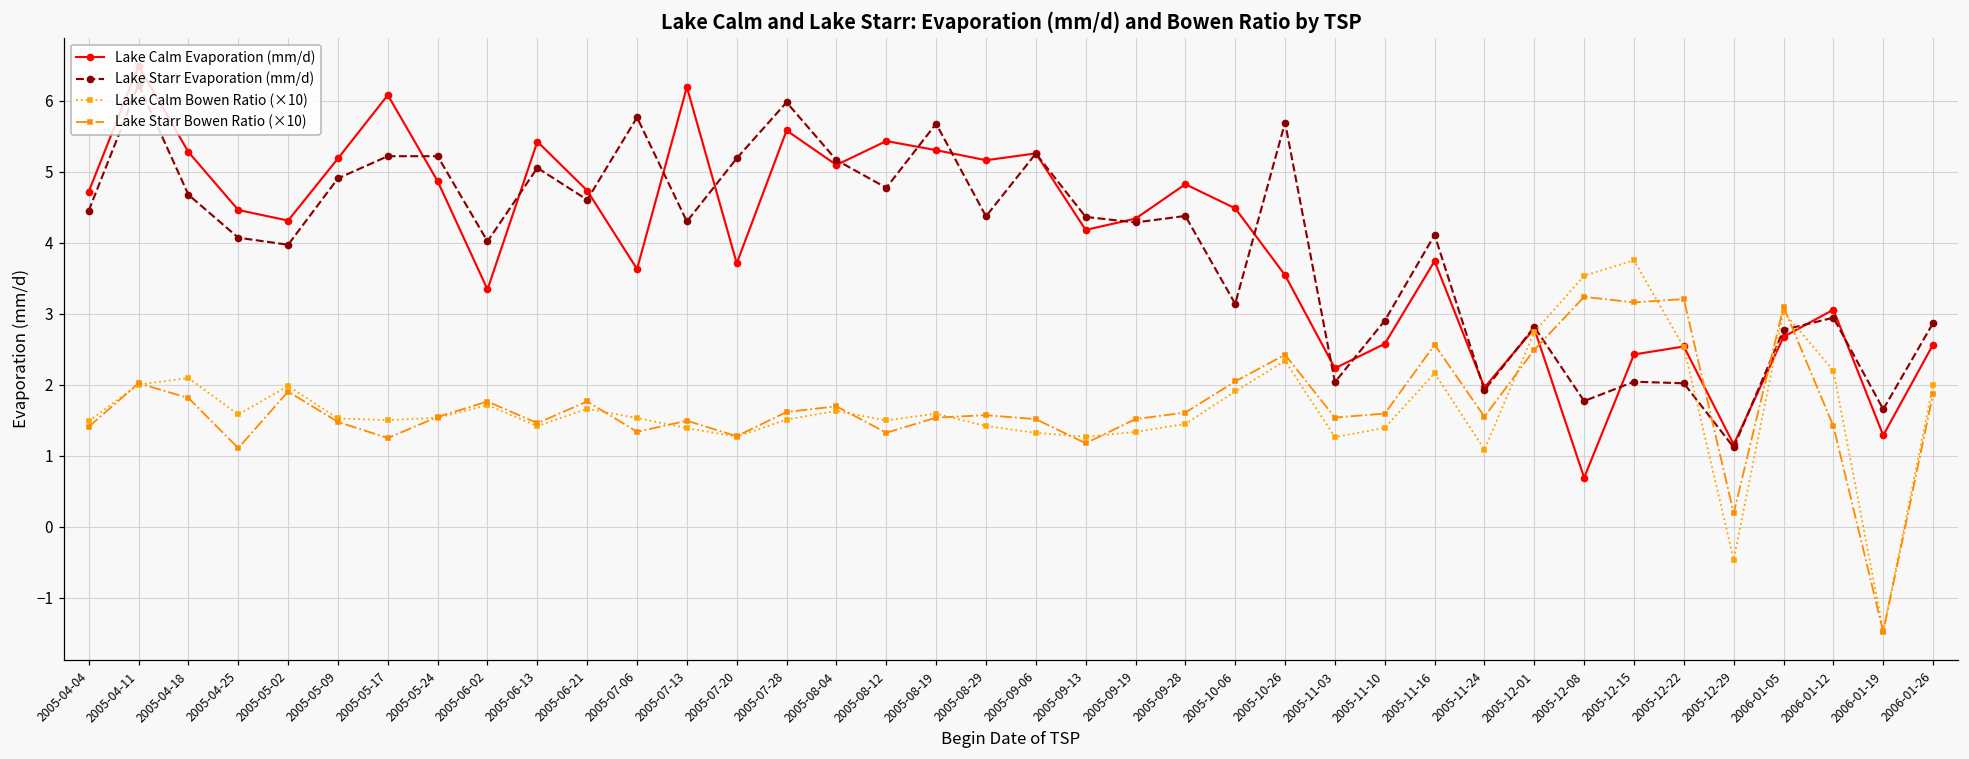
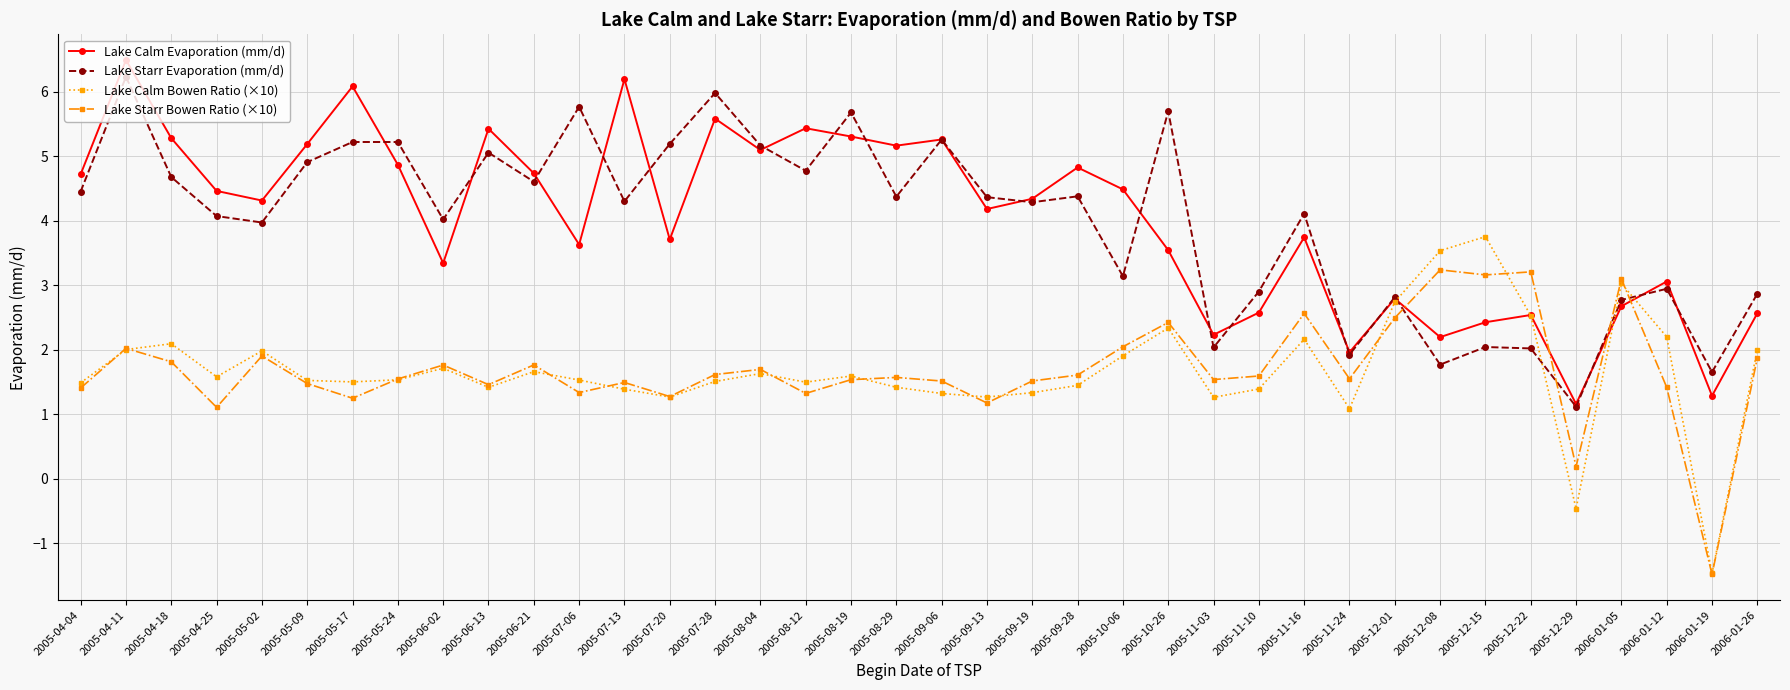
  {
    "Lake Calm Evaporation (mm/d)": {
      "2005-04-04": 4.7,
      "2005-04-18": 5.3,
      "2005-04-25": 4.5,
      "2005-05-02": 4.3,
      "2005-05-09": 5.2,
      "2005-05-17": 6.1,
      "2005-05-24": 4.9,
      "2005-06-02": 3.3,
      "2005-06-13": 5.4,
      "2005-06-21": 4.7,
      "2005-07-06": 3.6,
      "2005-07-13": 6.2,
      "2005-07-20": 3.7,
      "2005-07-28": 5.6,
      "2005-08-04": 5.1,
      "2005-08-12": 5.4,
      "2005-08-19": 5.3,
      "2005-08-29": 5.2,
      "2005-09-13": 4.2,
      "2005-09-19": 4.3,
      "2005-09-28": 4.8,
      "2005-10-06": 4.5,
      "2005-10-26": 3.5,
      "2005-11-03": 2.2,
      "2005-11-10": 2.6,
      "2005-11-16": 3.7,
-     "2005-12-08": 0.7,
+     "2005-12-08": 2.2,
      "2005-12-15": 2.4,
      "2005-12-29": 1.2,
      "2006-01-05": 2.7,
      "2006-01-12": 3.1,
      "2006-01-19": 1.3,
      "2006-01-26": 2.6
    },
    "Lake Starr Evaporation (mm/d)": {
      "2005-04-04": 4.5,
      "2005-04-18": 4.7,
      "2005-04-25": 4.1,
      "2005-05-02": 4.0,
      "2005-05-09": 4.9,
      "2005-05-17": 5.2,
      "2005-05-24": 5.2,
      "2005-06-02": 4.0,
      "2005-06-13": 5.1,
      "2005-06-21": 4.6,
      "2005-07-06": 5.8,
      "2005-07-13": 4.3,
      "2005-07-20": 5.2,
      "2005-07-28": 6.0,
      "2005-08-04": 5.2,
      "2005-08-12": 4.8,
      "2005-08-19": 5.7,
      "2005-08-29": 4.4,
      "2005-09-13": 4.4,
      "2005-09-19": 4.3,
      "2005-09-28": 4.4,
      "2005-10-06": 3.1,
      "2005-10-26": 5.7,
      "2005-11-03": 2.0,
      "2005-11-10": 2.9,
      "2005-11-16": 4.1,
      "2005-12-08": 1.8,
      "2005-12-15": 2.0,
      "2005-12-22": 2.0,
      "2005-12-29": 1.1,
      "2006-01-05": 2.8,
      "2006-01-12": 2.9,
      "2006-01-19": 1.7,
      "2006-01-26": 2.9
    }
  }
